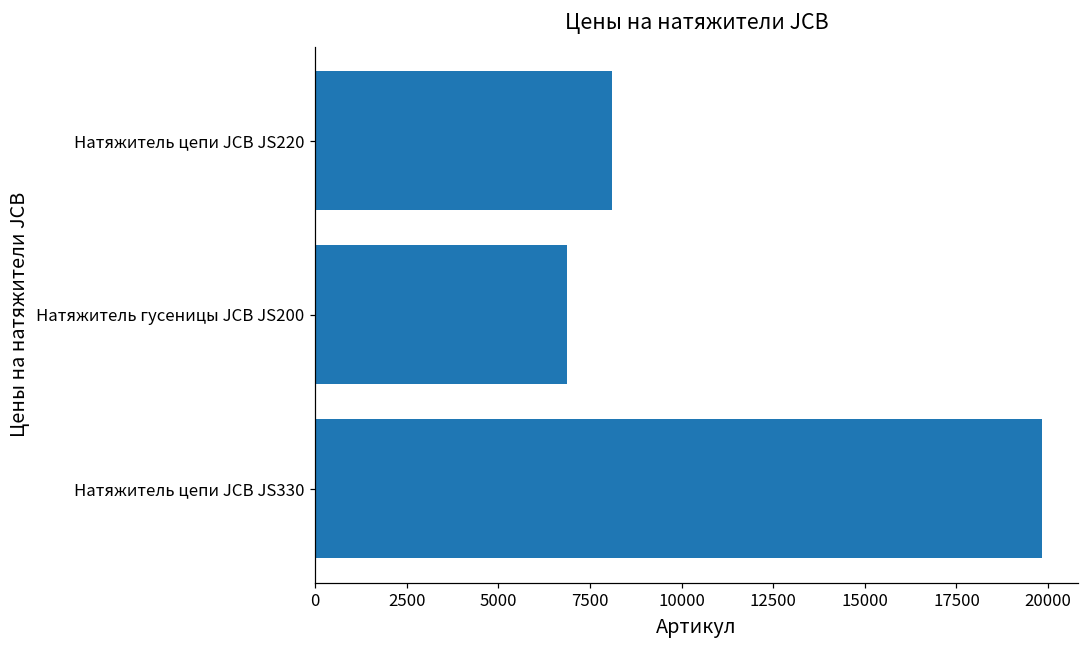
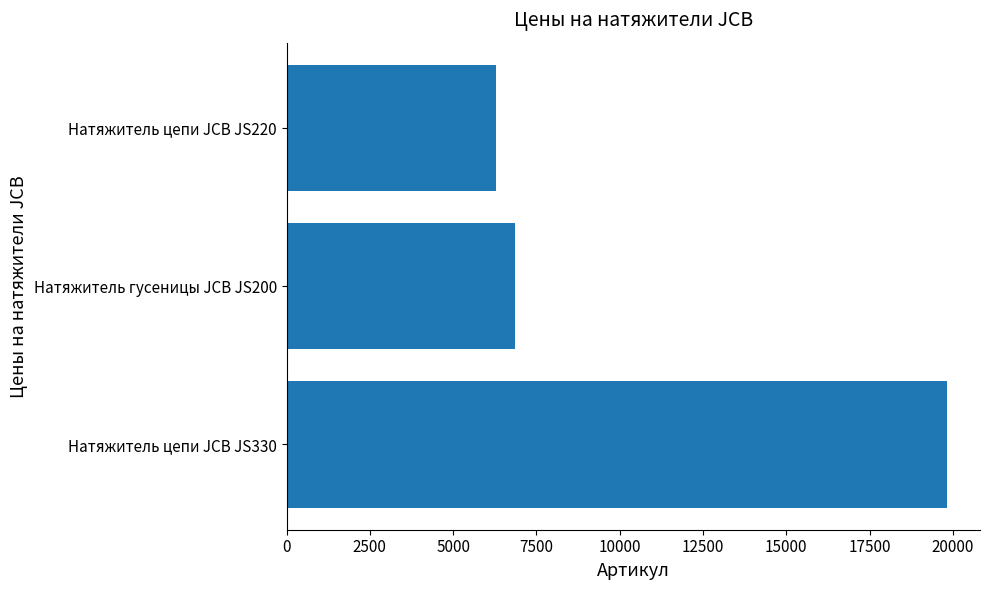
  {
-   "Натяжитель цепи JCB JS220": 8100,
+   "Натяжитель цепи JCB JS220": 6300,
    "Натяжитель гусеницы JCB JS200": 6900,
    "Натяжитель цепи JCB JS330": 19800
  }
